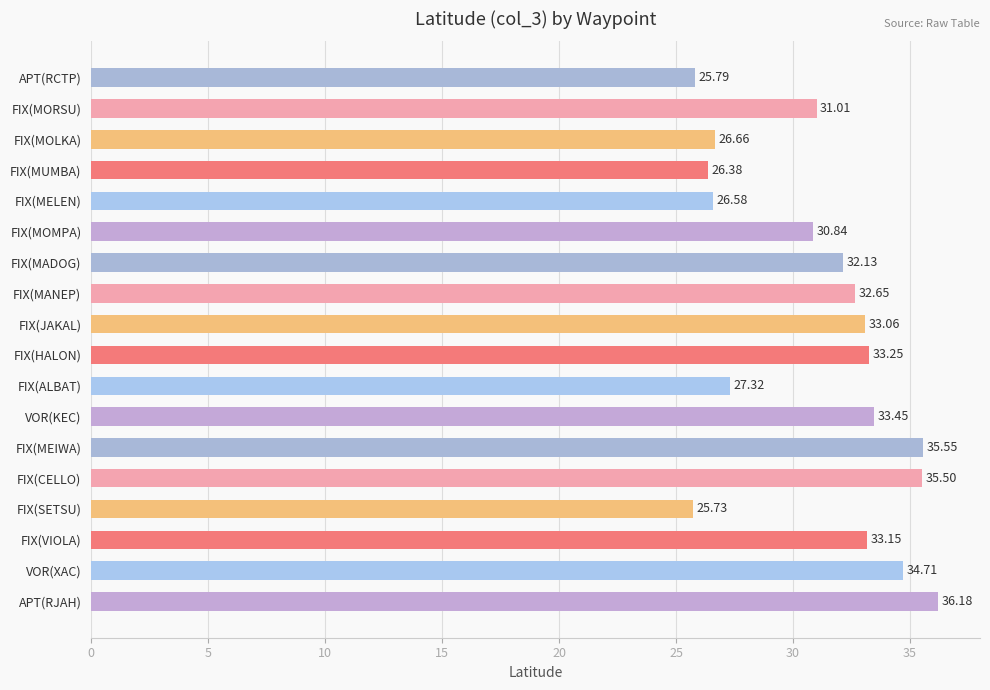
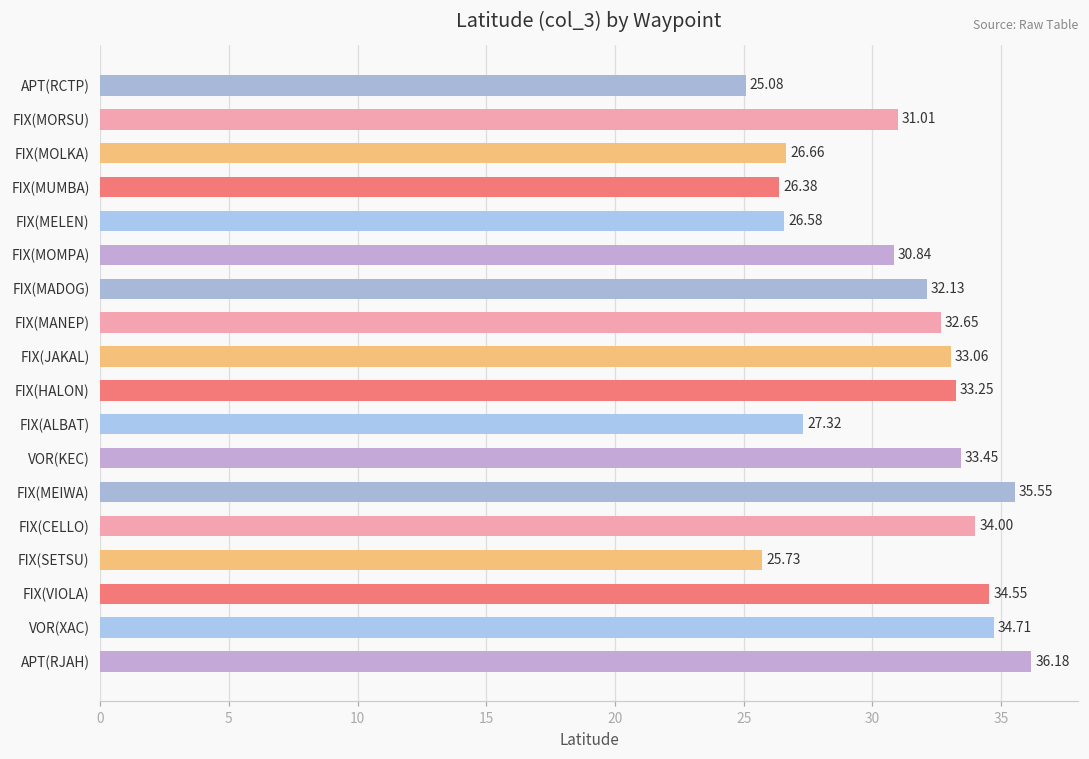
  {
-   "APT(RCTP)": 25.79,
+   "APT(RCTP)": 25.08,
    "FIX(MORSU)": 31.01,
    "FIX(MOLKA)": 26.66,
    "FIX(MUMBA)": 26.38,
    "FIX(MELEN)": 26.58,
    "FIX(MOMPA)": 30.84,
    "FIX(MADOG)": 32.13,
    "FIX(MANEP)": 32.65,
    "FIX(JAKAL)": 33.06,
    "FIX(HALON)": 33.25,
    "FIX(ALBAT)": 27.32,
    "VOR(KEC)": 33.45,
    "FIX(MEIWA)": 35.55,
-   "FIX(CELLO)": 35.50,
+   "FIX(CELLO)": 34.00,
    "FIX(SETSU)": 25.73,
-   "FIX(VIOLA)": 33.15,
+   "FIX(VIOLA)": 34.55,
    "VOR(XAC)": 34.71,
    "APT(RJAH)": 36.18
  }
